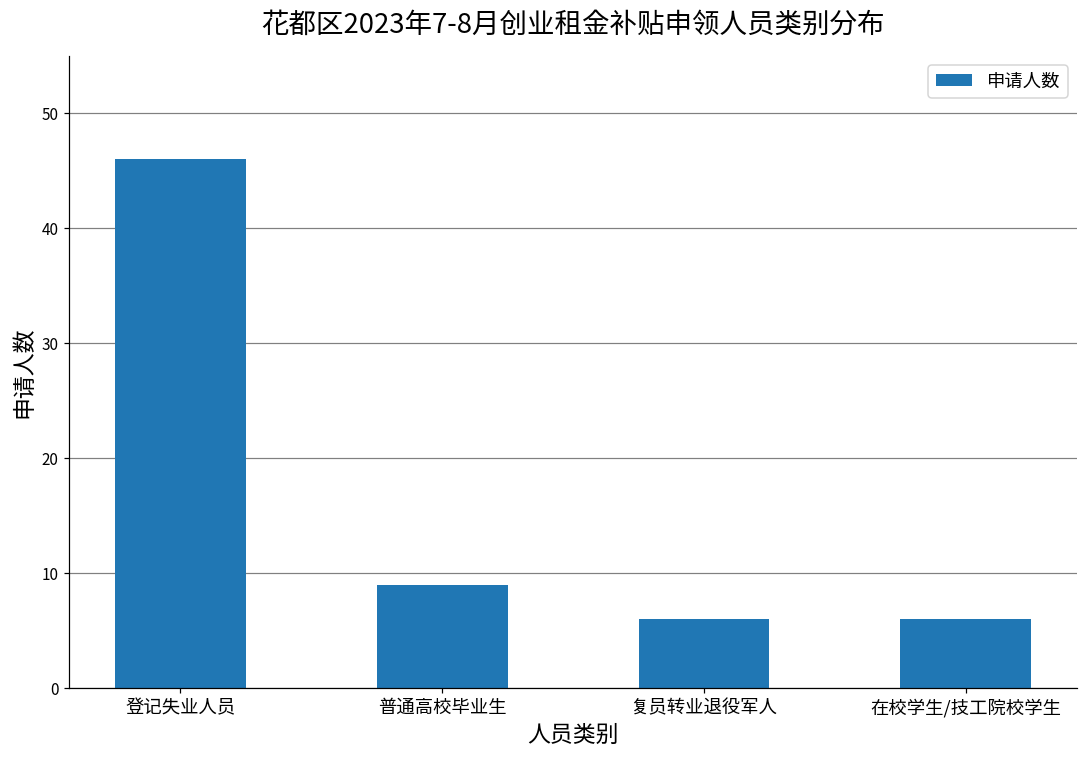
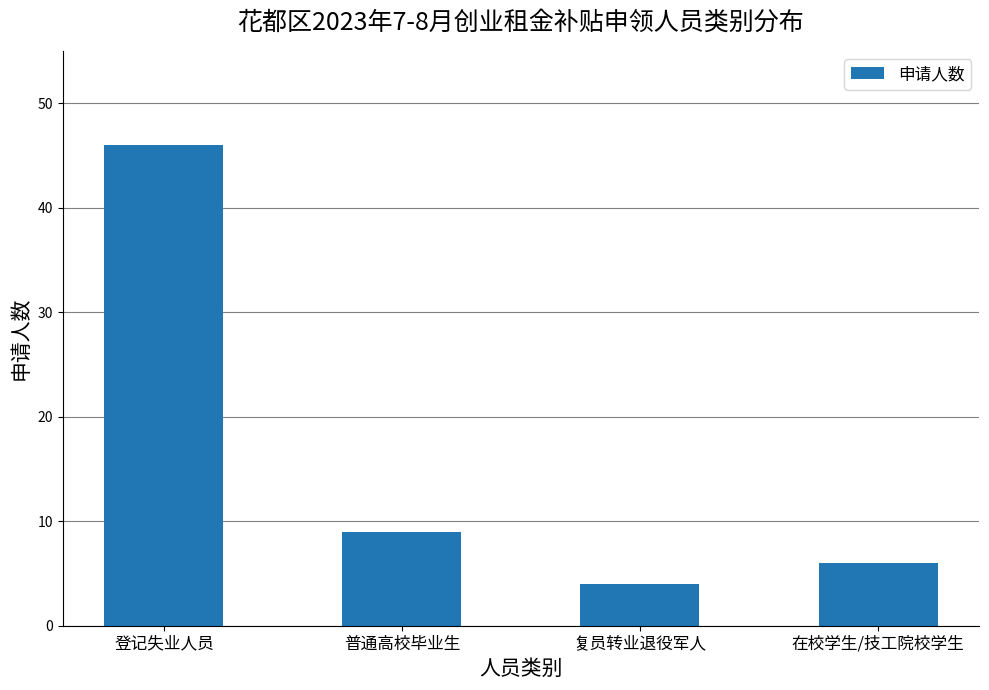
  {
    "登记失业人员": 46,
    "普通高校毕业生": 9,
-   "复员转业退役军人": 6,
+   "复员转业退役军人": 4,
    "在校学生/技工院校学生": 6
  }
